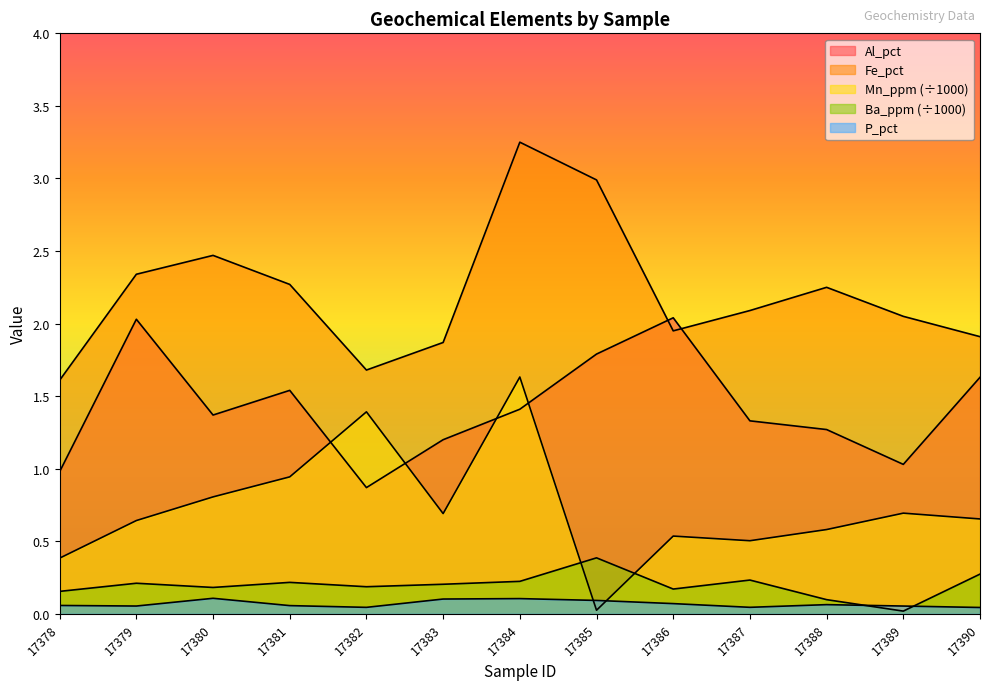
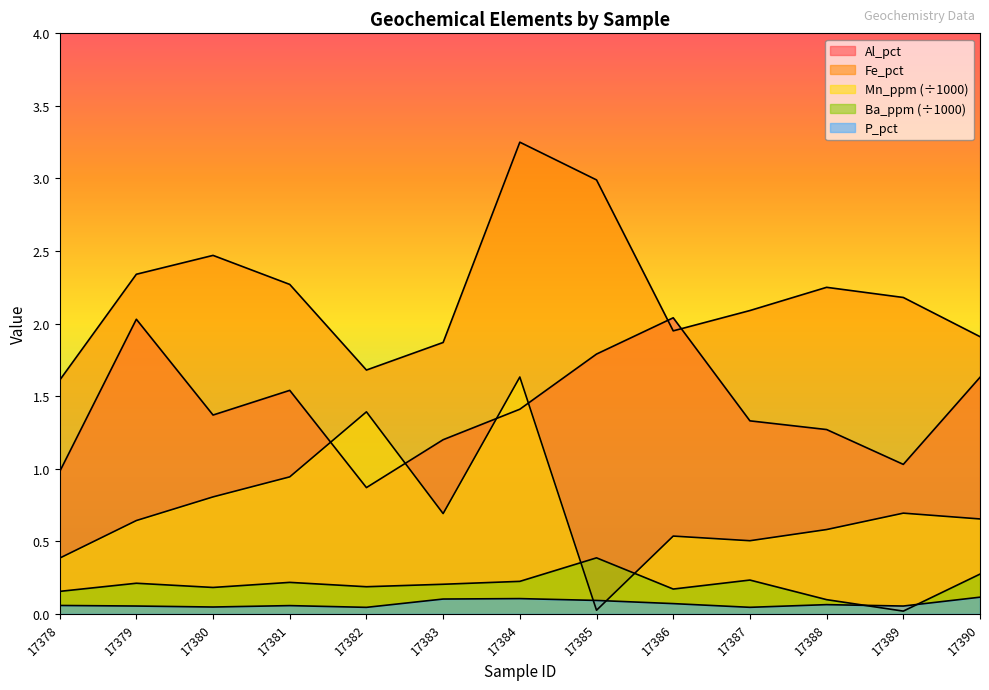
  {
    "Al_pct": {
      "17378": 0.98,
      "17379": 2.03,
      "17380": 1.37,
      "17381": 1.54,
      "17382": 0.87,
      "17383": 1.20,
      "17384": 1.41,
      "17385": 1.79,
      "17386": 2.04,
      "17387": 1.33,
      "17388": 1.27,
      "17389": 1.03,
      "17390": 1.63
    },
    "Fe_pct": {
      "17378": 1.61,
      "17379": 2.34,
      "17380": 2.47,
      "17381": 2.27,
      "17382": 1.68,
      "17383": 1.87,
      "17384": 3.25,
      "17385": 2.99,
      "17386": 1.95,
      "17387": 2.09,
      "17388": 2.25,
-     "17389": 2.05,
+     "17389": 2.18,
      "17390": 1.91
    },
    "Mn_ppm (÷1000)": {
      "17378": 0.38,
      "17379": 0.64,
      "17380": 0.81,
      "17381": 0.94,
      "17382": 1.39,
      "17383": 0.69,
      "17384": 1.63,
      "17385": 0.03,
      "17386": 0.54,
      "17387": 0.50,
      "17388": 0.58,
      "17389": 0.69,
      "17390": 0.65
    },
    "Ba_ppm (÷1000)": {
      "17378": 0.16,
      "17379": 0.21,
      "17380": 0.18,
      "17381": 0.22,
      "17382": 0.19,
      "17383": 0.20,
      "17384": 0.22,
      "17385": 0.39,
      "17386": 0.17,
      "17387": 0.23,
      "17388": 0.10,
      "17389": 0.02,
      "17390": 0.27
    },
    "P_pct": {
      "17378": 0.06,
      "17379": 0.05,
-     "17380": 0.11,
+     "17380": 0.05,
      "17381": 0.06,
      "17382": 0.04,
      "17383": 0.10,
      "17384": 0.11,
      "17385": 0.09,
      "17386": 0.07,
      "17387": 0.05,
      "17388": 0.06,
      "17389": 0.05,
-     "17390": 0.04
+     "17390": 0.12
    }
  }
